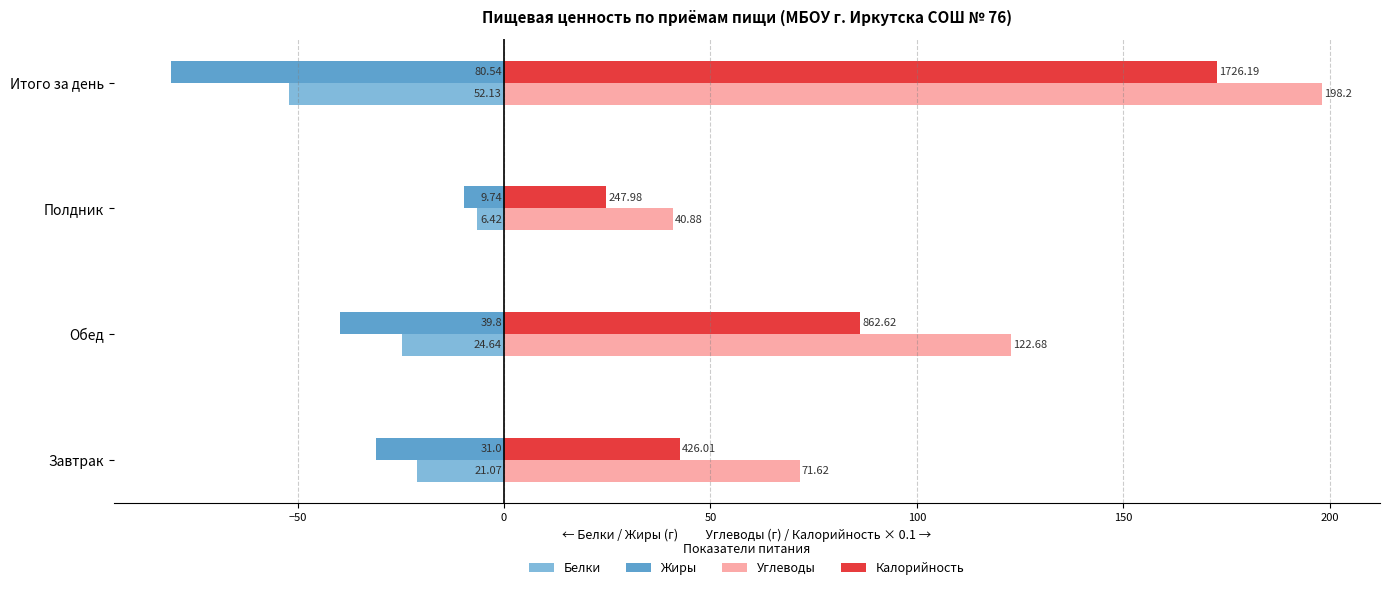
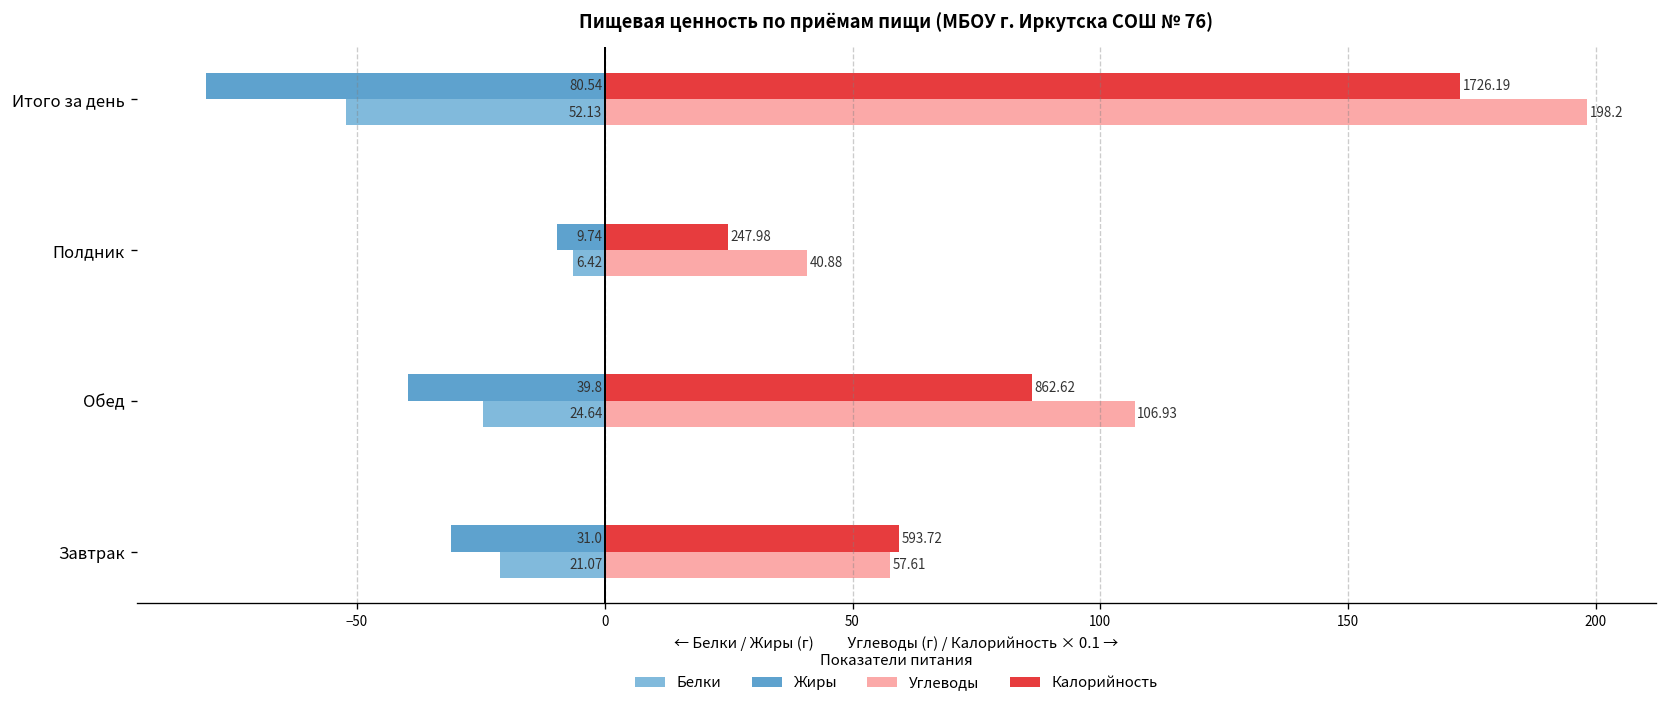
  {
    "Углеводы": {
      "Итого за день": 198.2,
      "Полдник": 40.88,
-     "Обед": 122.68,
-     "Завтрак": 71.62
+     "Обед": 106.93,
+     "Завтрак": 57.61
    },
    "Калорийность": {
-     "Завтрак": 426.01
+     "Завтрак": 593.72
    }
  }
